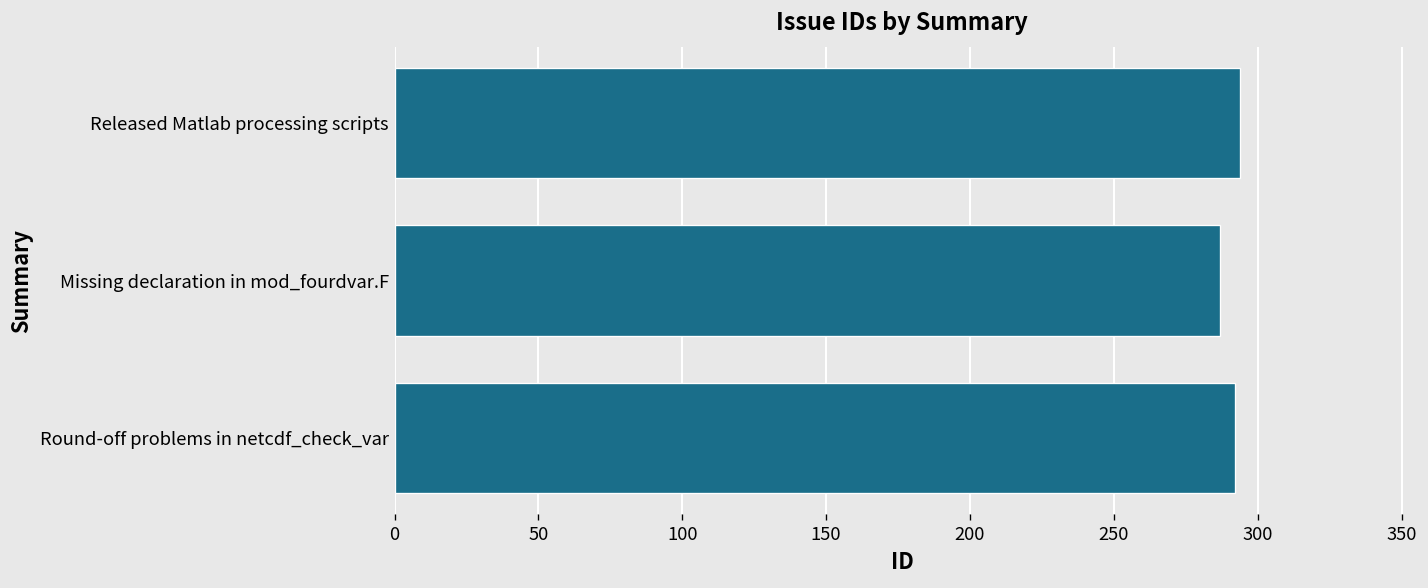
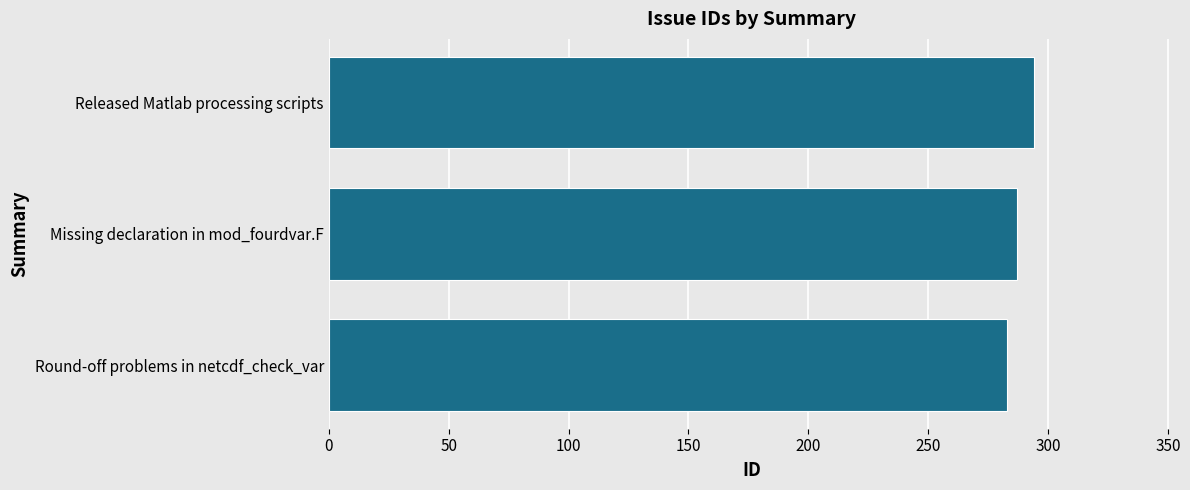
  {
    "Released Matlab processing scripts": 294,
    "Missing declaration in mod_fourdvar.F": 287,
-   "Round-off problems in netcdf_check_var": 292
+   "Round-off problems in netcdf_check_var": 283
  }
